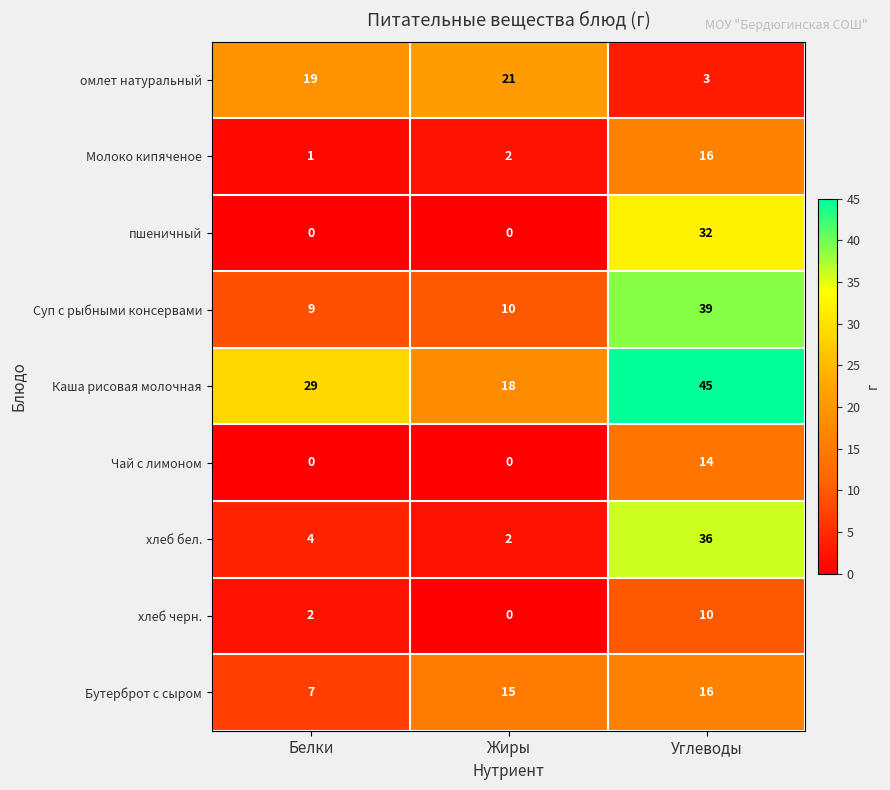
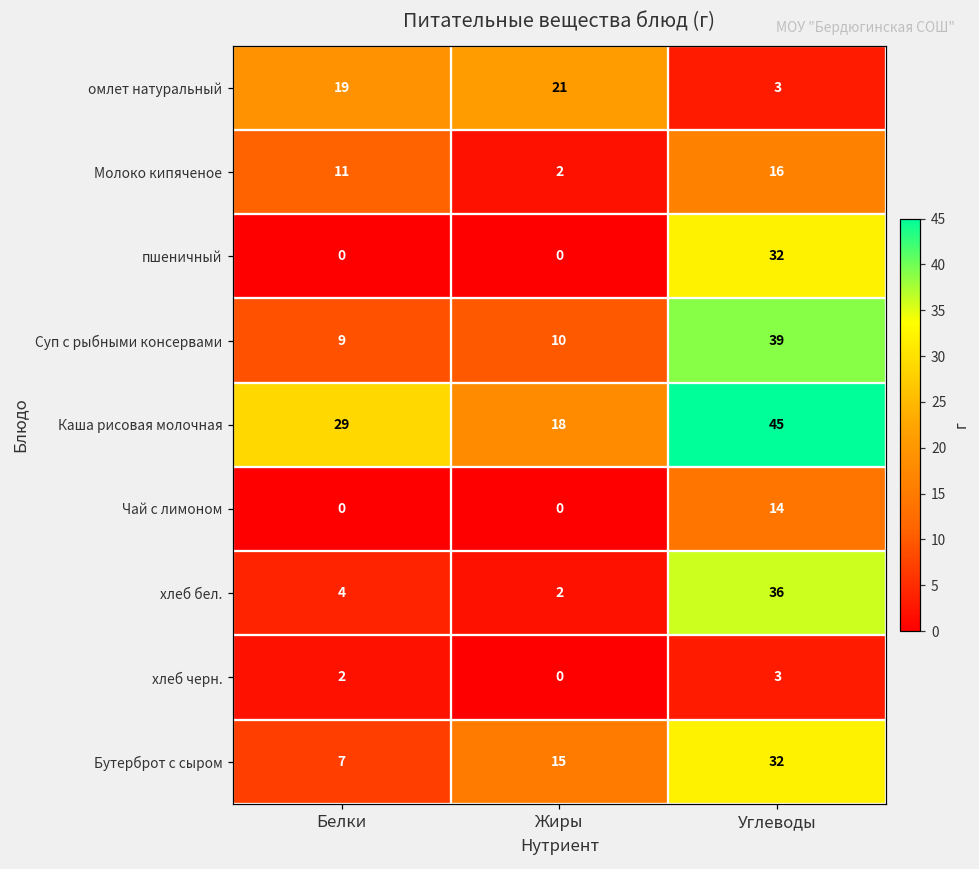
  {
    "омлет натуральный": {
      "Белки": 19,
      "Жиры": 21,
      "Углеводы": 3
    },
    "Молоко кипяченое": {
-     "Белки": 1,
+     "Белки": 11,
      "Жиры": 2,
      "Углеводы": 16
    },
    "пшеничный": {
      "Белки": 0,
      "Жиры": 0,
      "Углеводы": 32
    },
    "Суп с рыбными консервами": {
      "Белки": 9,
      "Жиры": 10,
      "Углеводы": 39
    },
    "Каша рисовая молочная": {
      "Белки": 29,
      "Жиры": 18,
      "Углеводы": 45
    },
    "Чай с лимоном": {
      "Белки": 0,
      "Жиры": 0,
      "Углеводы": 14
    },
    "хлеб бел.": {
      "Белки": 4,
      "Жиры": 2,
      "Углеводы": 36
    },
    "хлеб черн.": {
      "Белки": 2,
      "Жиры": 0,
-     "Углеводы": 10
+     "Углеводы": 3
    },
    "Бутерброт с сыром": {
      "Белки": 7,
      "Жиры": 15,
-     "Углеводы": 16
+     "Углеводы": 32
    }
  }
